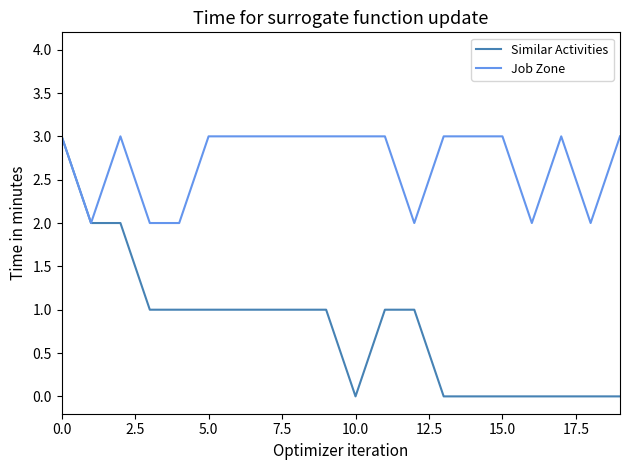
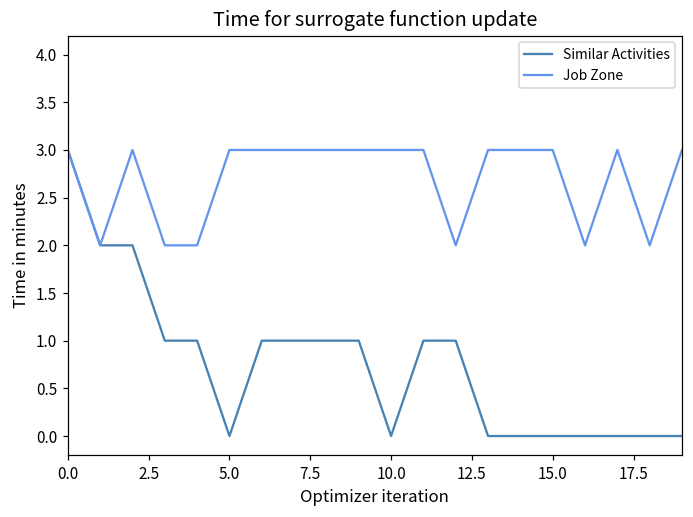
  {
    "Similar Activities": {
-     "5.0": 1,
+     "5.0": 0,
      "10.0": 0,
      "15.0": 0
    },
    "Job Zone": {
      "5.0": 3,
      "10.0": 3,
      "15.0": 3
    }
  }
